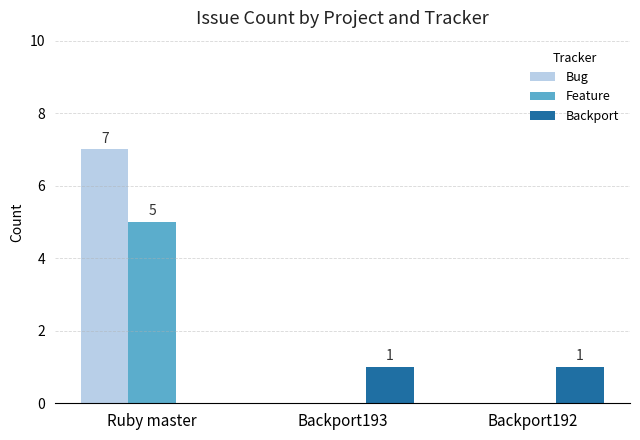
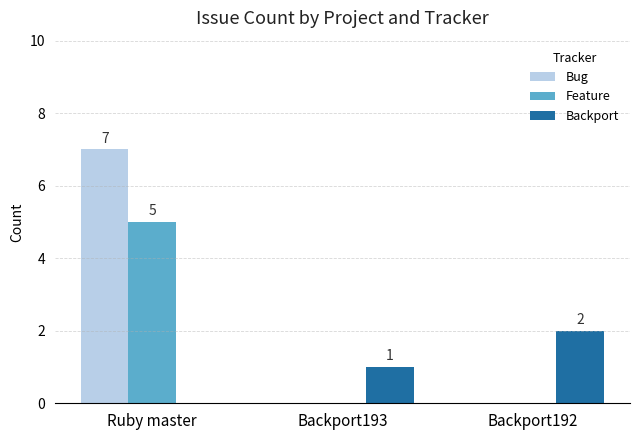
  {
    "Bug": {
      "Ruby master": 7
    },
    "Feature": {
      "Ruby master": 5
    },
    "Backport": {
      "Backport193": 1,
-     "Backport192": 1
+     "Backport192": 2
    }
  }
